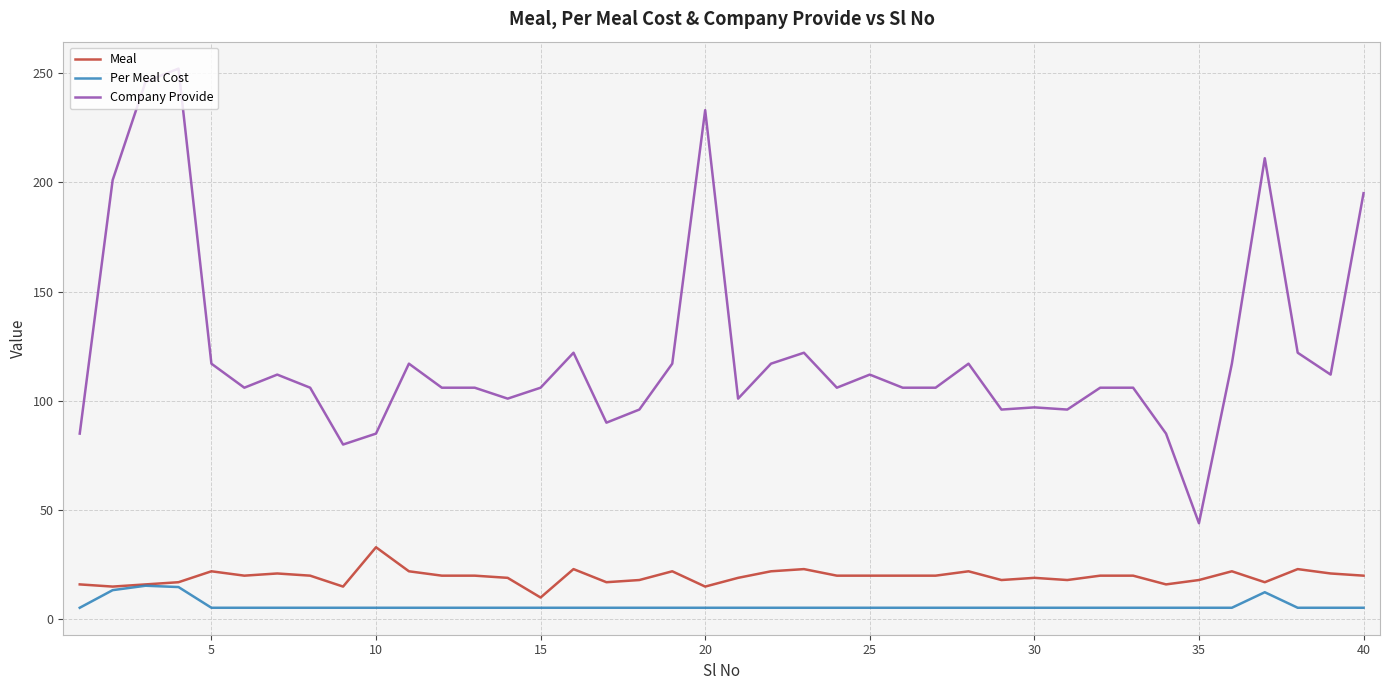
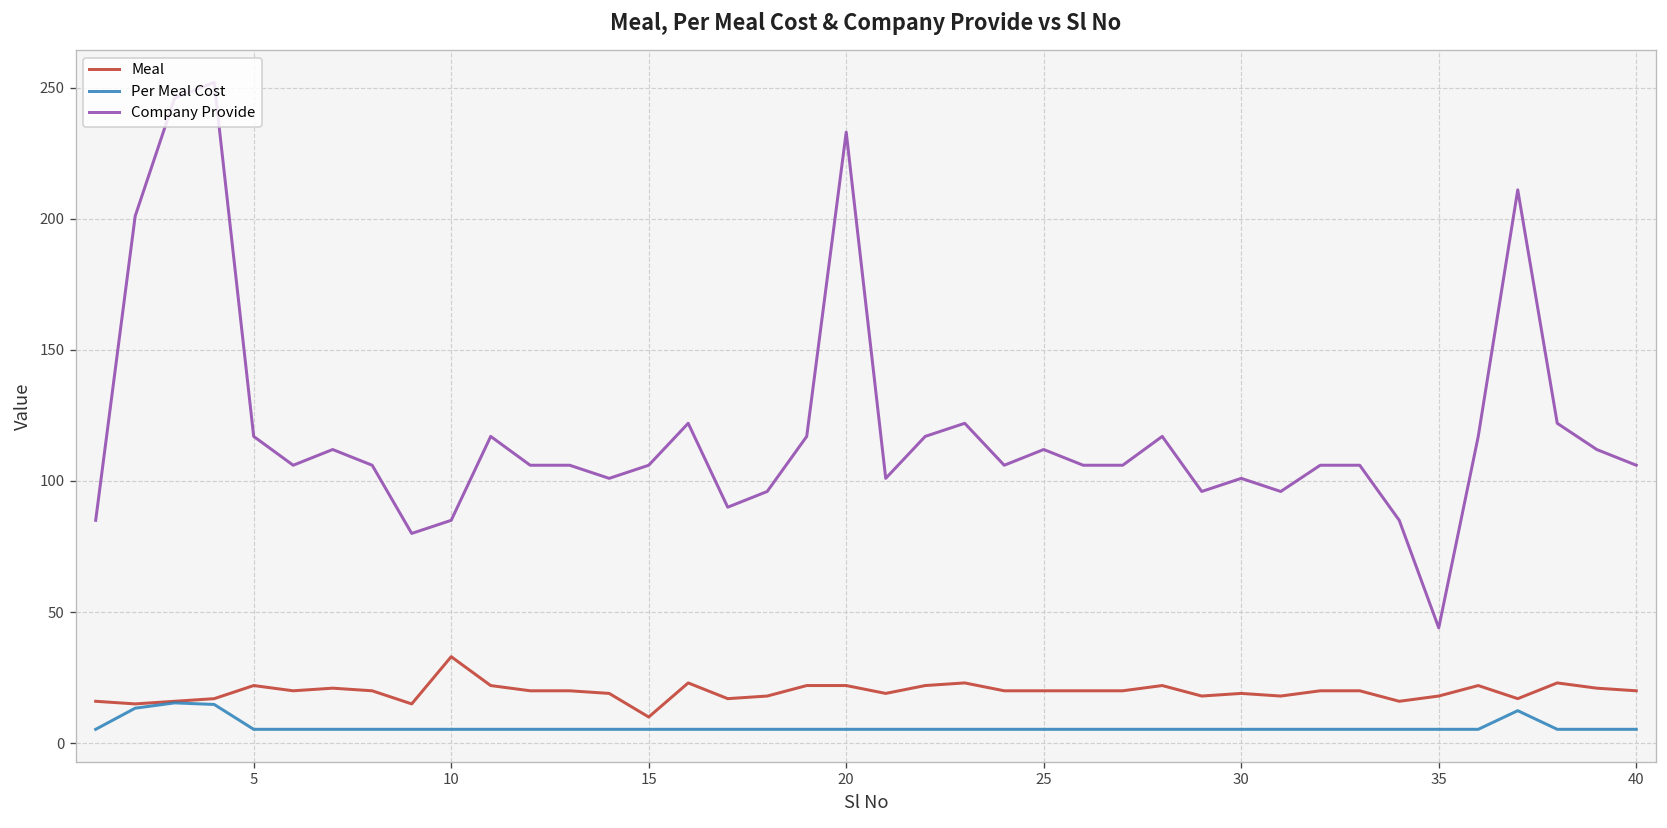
  {
    "Meal": {
      "5": 22,
      "10": 33,
      "15": 10,
-     "20": 15,
+     "20": 22,
      "25": 20,
      "30": 19,
      "35": 18,
      "40": 20
    },
    "Per Meal Cost": {
      "5": 5,
      "10": 5,
      "15": 5,
      "20": 5,
      "25": 5,
      "30": 5,
      "35": 5,
      "40": 5
    },
    "Company Provide": {
      "5": 117,
      "10": 85,
      "15": 106,
      "20": 233,
      "25": 112,
-     "30": 97,
+     "30": 101,
      "35": 44,
-     "40": 195
+     "40": 106
    }
  }
